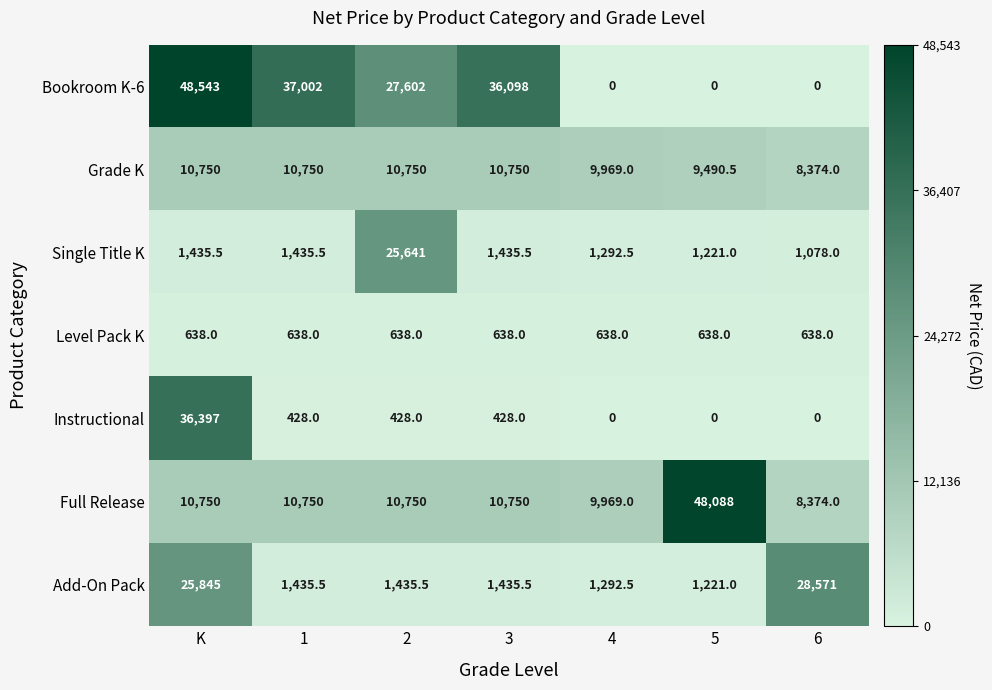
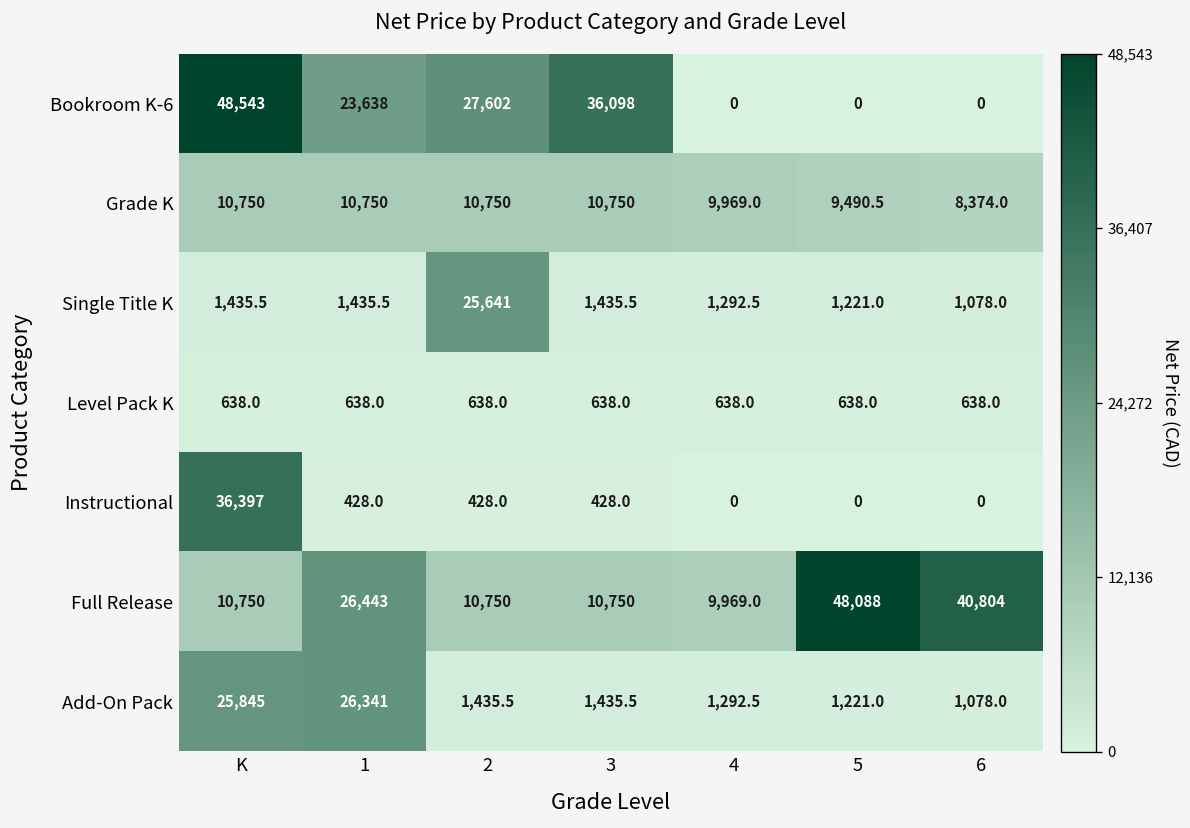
  {
    "Bookroom K-6": {
      "K": "48,543",
-     "1": "37,002",
+     "1": "23,638",
      "2": "27,602",
      "3": "36,098",
      "4": "0",
      "5": "0",
      "6": "0"
    },
    "Grade K": {
      "K": "10,750",
      "1": "10,750",
      "2": "10,750",
      "3": "10,750",
      "4": "9,969.0",
      "5": "9,490.5",
      "6": "8,374.0"
    },
    "Single Title K": {
      "K": "1,435.5",
      "1": "1,435.5",
      "2": "25,641",
      "3": "1,435.5",
      "4": "1,292.5",
      "5": "1,221.0",
      "6": "1,078.0"
    },
    "Level Pack K": {
      "K": "638.0",
      "1": "638.0",
      "2": "638.0",
      "3": "638.0",
      "4": "638.0",
      "5": "638.0",
      "6": "638.0"
    },
    "Instructional": {
      "K": "36,397",
      "1": "428.0",
      "2": "428.0",
      "3": "428.0",
      "4": "0",
      "5": "0",
      "6": "0"
    },
    "Full Release": {
      "K": "10,750",
-     "1": "10,750",
+     "1": "26,443",
      "2": "10,750",
      "3": "10,750",
      "4": "9,969.0",
      "5": "48,088",
-     "6": "8,374.0"
+     "6": "40,804"
    },
    "Add-On Pack": {
      "K": "25,845",
-     "1": "1,435.5",
+     "1": "26,341",
      "2": "1,435.5",
      "3": "1,435.5",
      "4": "1,292.5",
      "5": "1,221.0",
-     "6": "28,571"
+     "6": "1,078.0"
    }
  }
